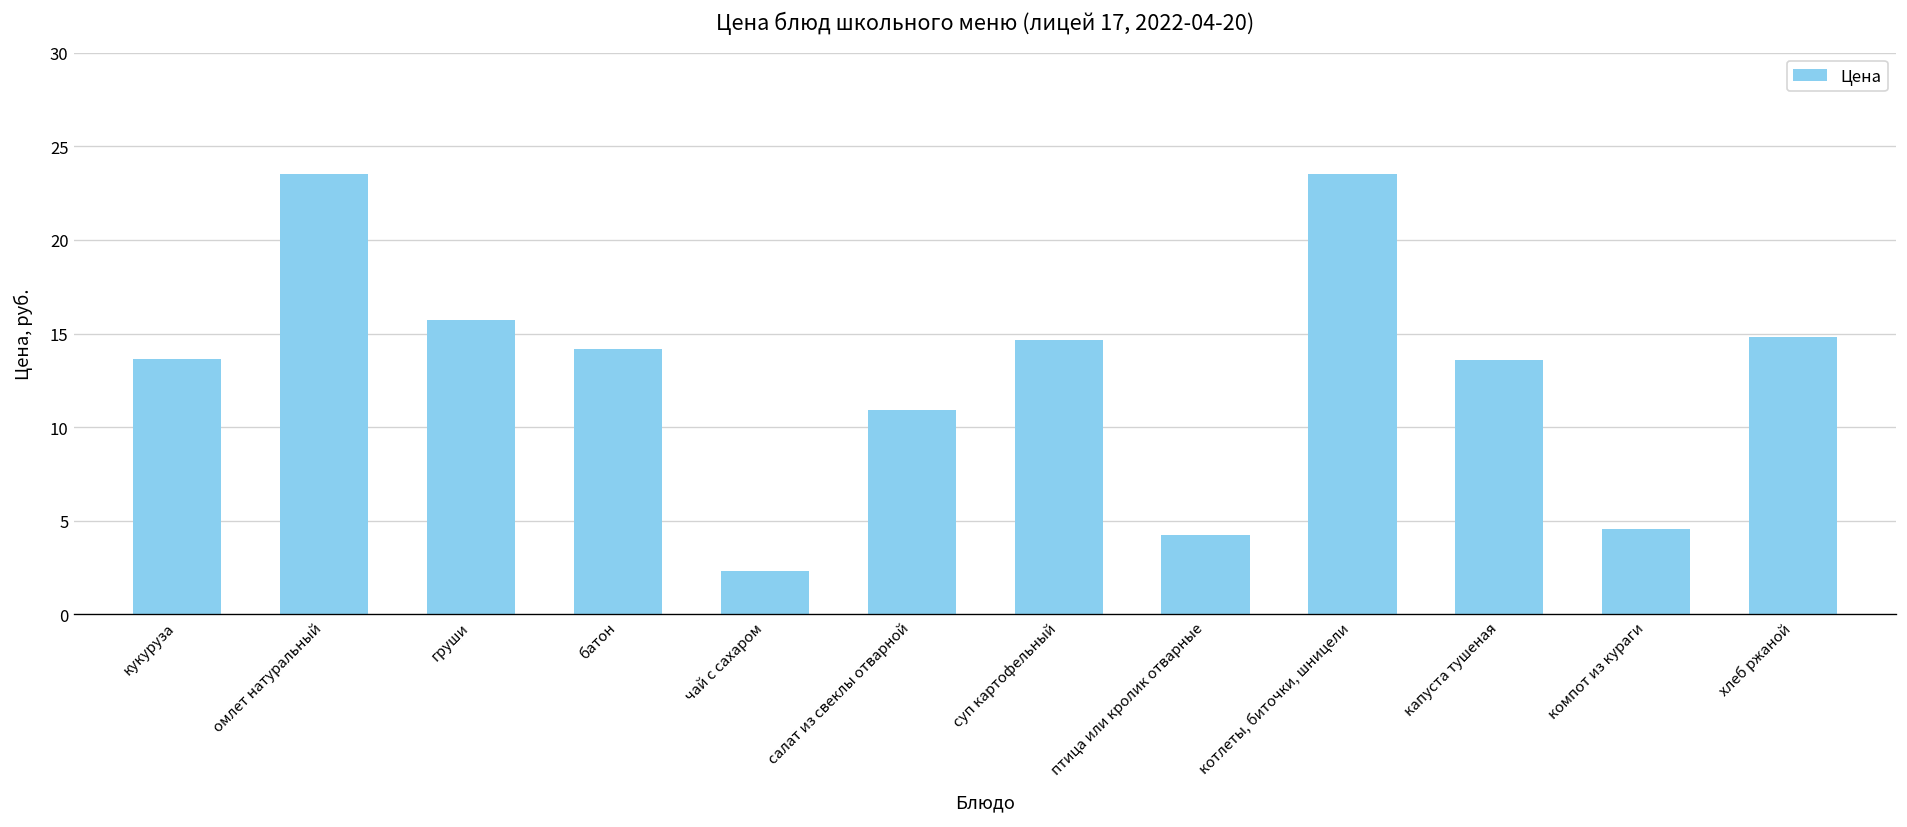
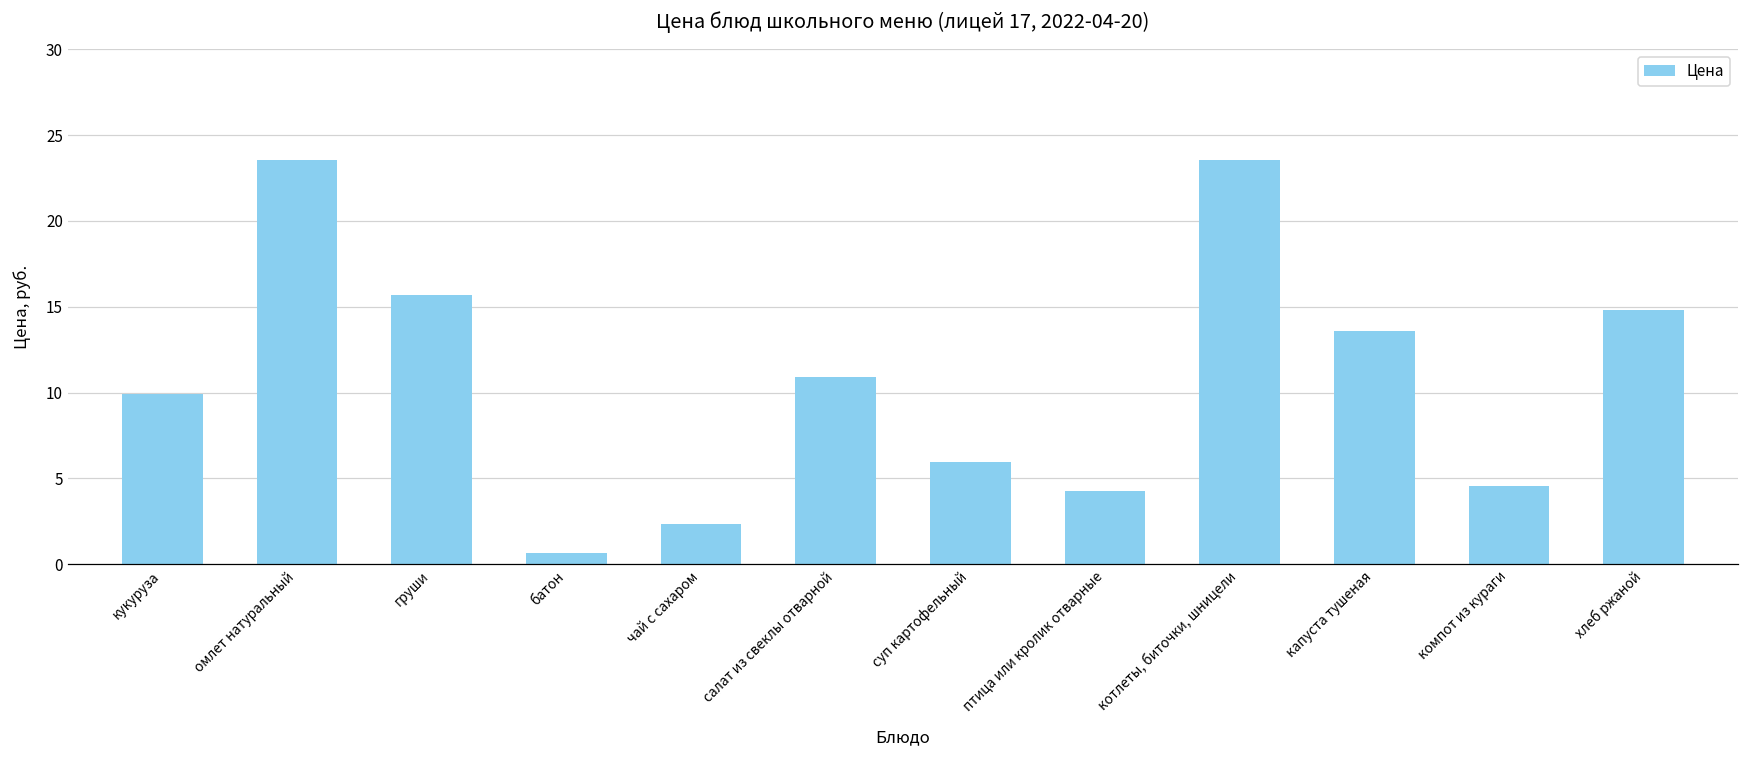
  {
-   "кукуруза": 13.7,
+   "кукуруза": 9.9,
    "омлет натуральный": 23.5,
    "груши": 15.7,
-   "батон": 14.2,
+   "батон": 0.7,
    "чай с сахаром": 2.3,
    "салат из свеклы отварной": 10.9,
-   "суп картофельный": 14.6,
+   "суп картофельный": 5.9,
    "птица или кролик отварные": 4.3,
    "котлеты, биточки, шницели": 23.5,
    "капуста тушеная": 13.6,
    "компот из кураги": 4.6,
    "хлеб ржаной": 14.8
  }
